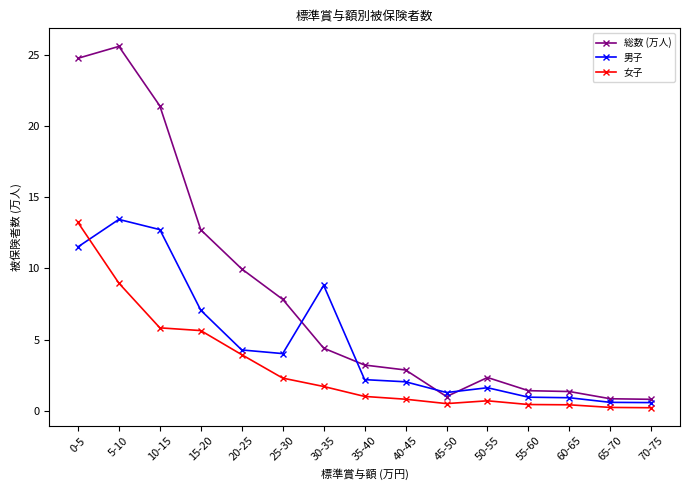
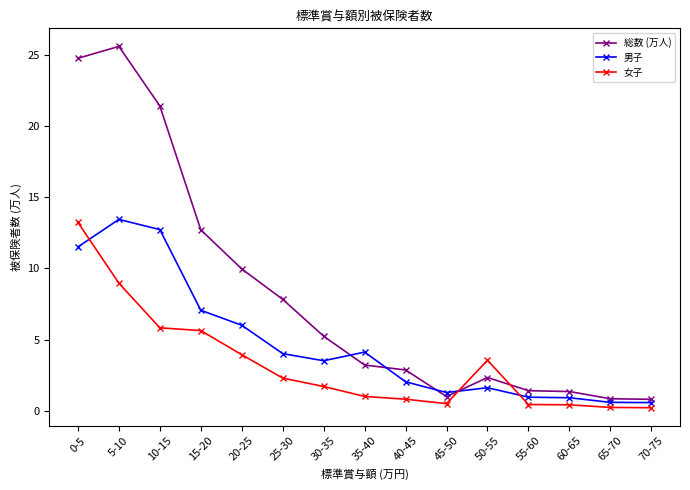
  {
    "総数 (万人)": {
      "0-5": 24.7,
      "5-10": 25.6,
      "10-15": 21.4,
      "15-20": 12.7,
      "20-25": 10.0,
      "25-30": 7.8,
-     "30-35": 4.4,
+     "30-35": 5.2,
      "35-40": 3.2,
      "40-45": 2.9,
      "45-50": 1.0,
      "50-55": 2.4,
      "55-60": 1.4,
      "60-65": 1.4,
      "65-70": 0.9,
      "70-75": 0.8
    },
    "男子": {
      "0-5": 11.5,
      "5-10": 13.4,
      "10-15": 12.7,
      "15-20": 7.1,
-     "20-25": 4.3,
+     "20-25": 6.0,
      "25-30": 4.0,
-     "30-35": 8.8,
-     "35-40": 2.2,
+     "30-35": 3.5,
+     "35-40": 4.1,
      "40-45": 2.1,
      "45-50": 1.3,
      "50-55": 1.6,
      "55-60": 1.0,
      "60-65": 0.9,
      "65-70": 0.6,
      "70-75": 0.6
    },
    "女子": {
      "0-5": 13.2,
      "5-10": 9.0,
      "10-15": 5.8,
      "15-20": 5.6,
      "20-25": 4.0,
      "25-30": 2.3,
      "30-35": 1.7,
      "35-40": 1.0,
      "40-45": 0.8,
      "45-50": 0.5,
-     "50-55": 0.7,
+     "50-55": 3.6,
      "55-60": 0.5,
      "60-65": 0.4,
      "65-70": 0.3,
      "70-75": 0.2
    }
  }
